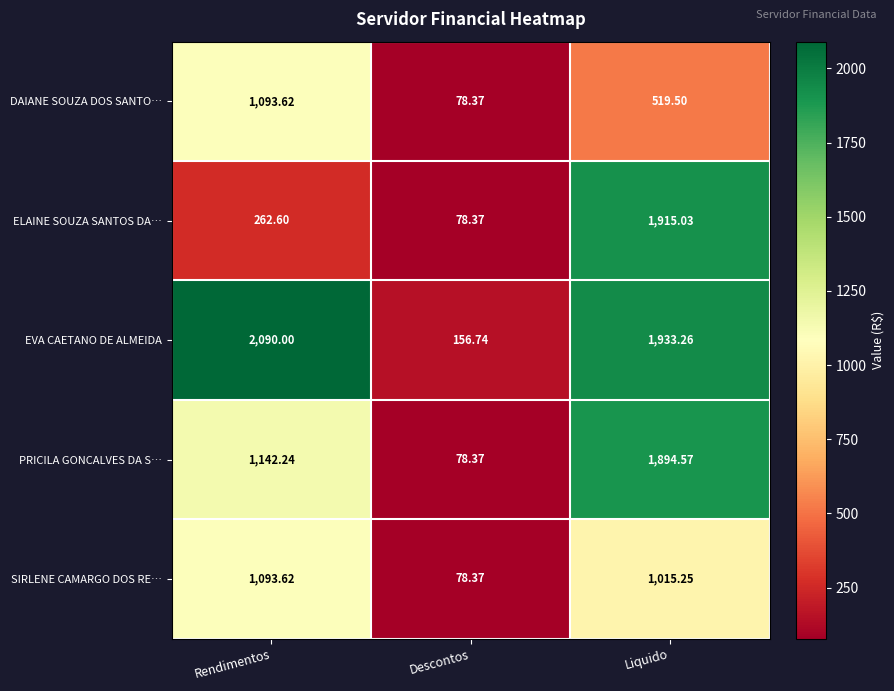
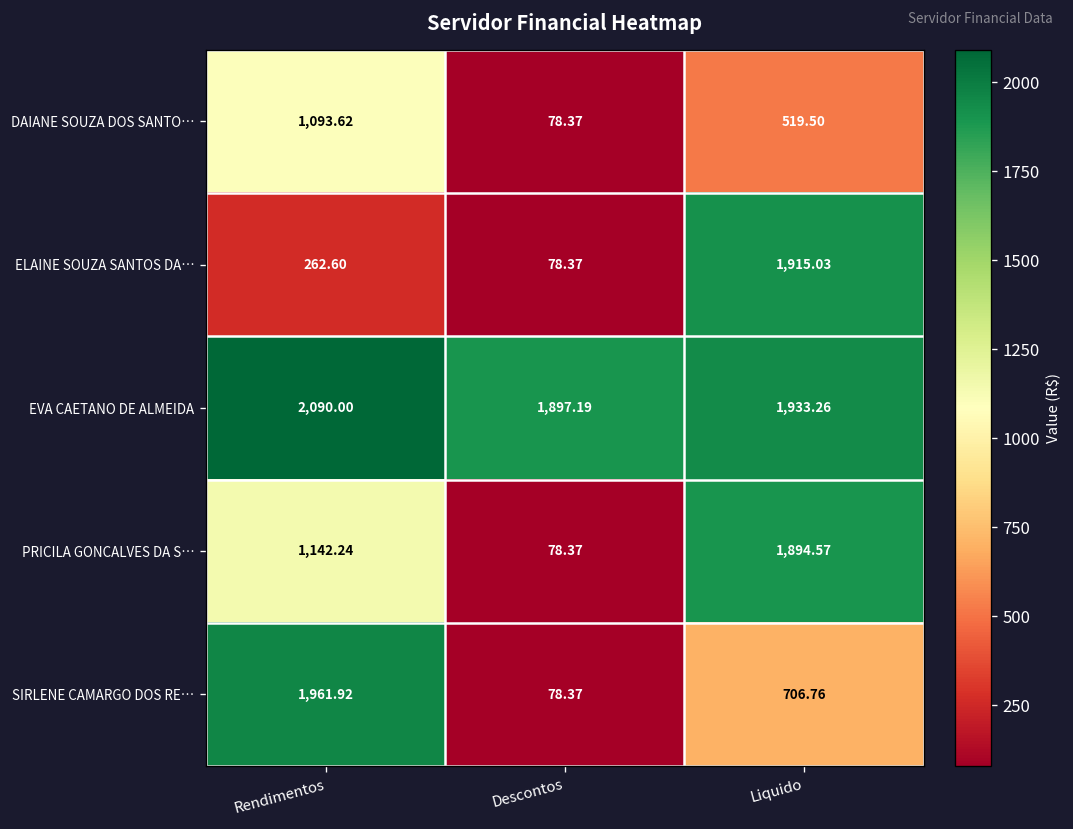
  {
    "DAIANE SOUZA DOS SANTO…": {
      "Rendimentos": "1,093.62",
      "Descontos": "78.37",
      "Liquido": "519.50"
    },
    "ELAINE SOUZA SANTOS DA…": {
      "Rendimentos": "262.60",
      "Descontos": "78.37",
      "Liquido": "1,915.03"
    },
    "EVA CAETANO DE ALMEIDA": {
      "Rendimentos": "2,090.00",
-     "Descontos": "156.74",
+     "Descontos": "1,897.19",
      "Liquido": "1,933.26"
    },
    "PRICILA GONCALVES DA S…": {
      "Rendimentos": "1,142.24",
      "Descontos": "78.37",
      "Liquido": "1,894.57"
    },
    "SIRLENE CAMARGO DOS RE…": {
-     "Rendimentos": "1,093.62",
+     "Rendimentos": "1,961.92",
      "Descontos": "78.37",
-     "Liquido": "1,015.25"
+     "Liquido": "706.76"
    }
  }
